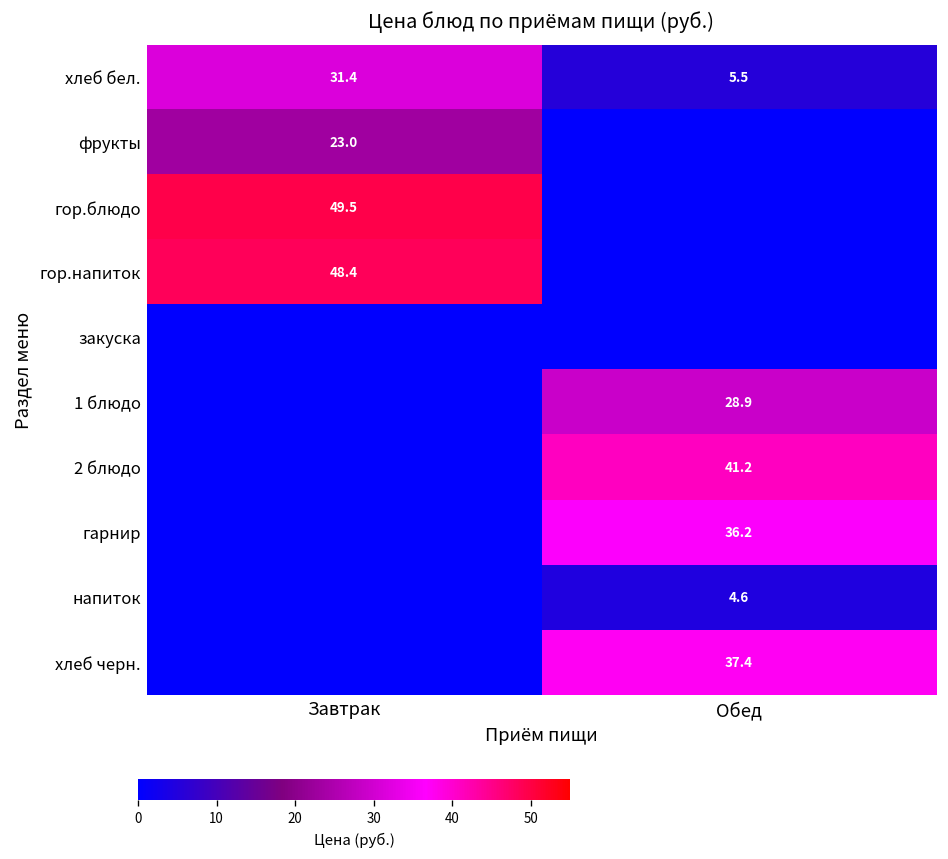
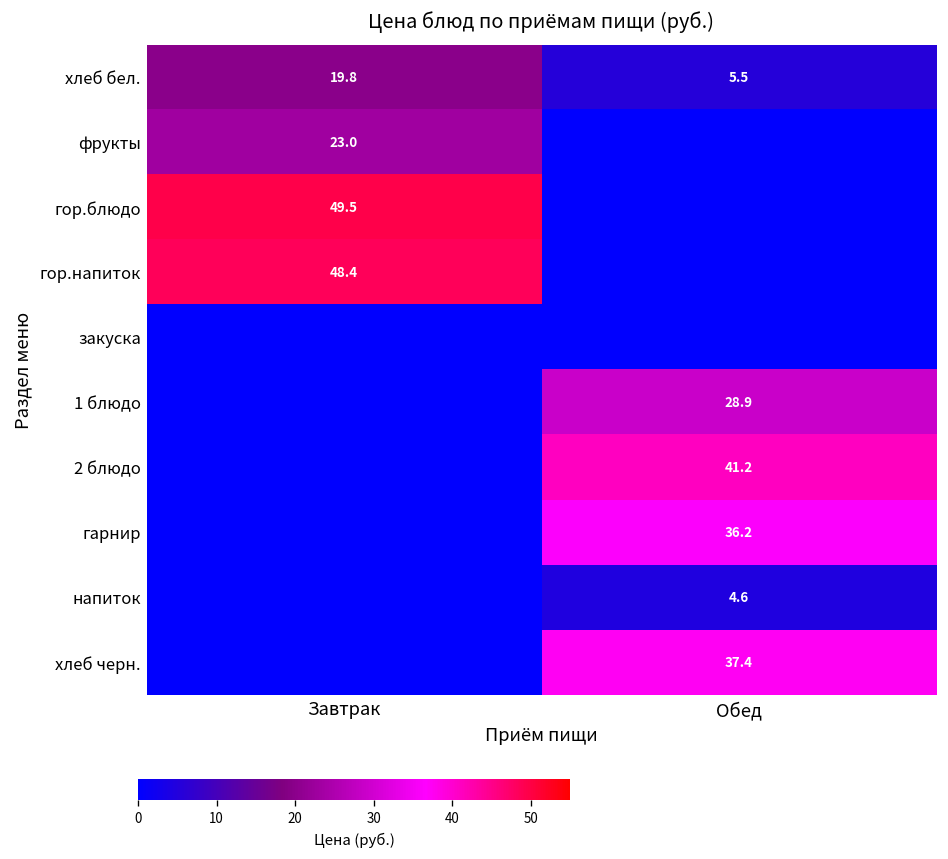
  {
    "хлеб бел.": {
-     "Завтрак": 31.4,
+     "Завтрак": 19.8,
      "Обед": 5.5
    },
    "фрукты": {
      "Завтрак": 23.0
    },
    "гор.блюдо": {
      "Завтрак": 49.5
    },
    "гор.напиток": {
      "Завтрак": 48.4
    },
    "1 блюдо": {
      "Обед": 28.9
    },
    "2 блюдо": {
      "Обед": 41.2
    },
    "гарнир": {
      "Обед": 36.2
    },
    "напиток": {
      "Обед": 4.6
    },
    "хлеб черн.": {
      "Обед": 37.4
    }
  }
